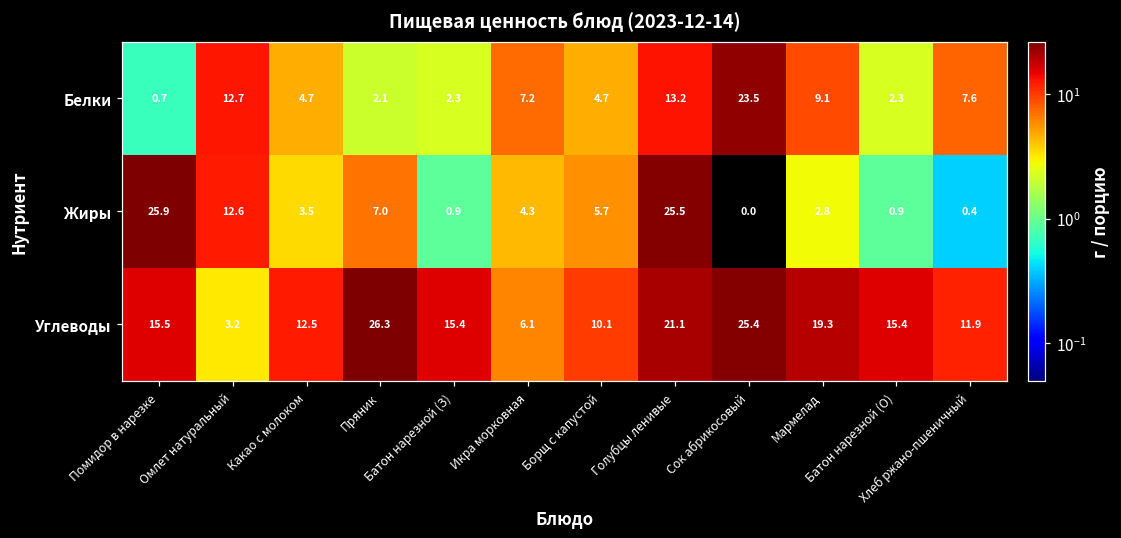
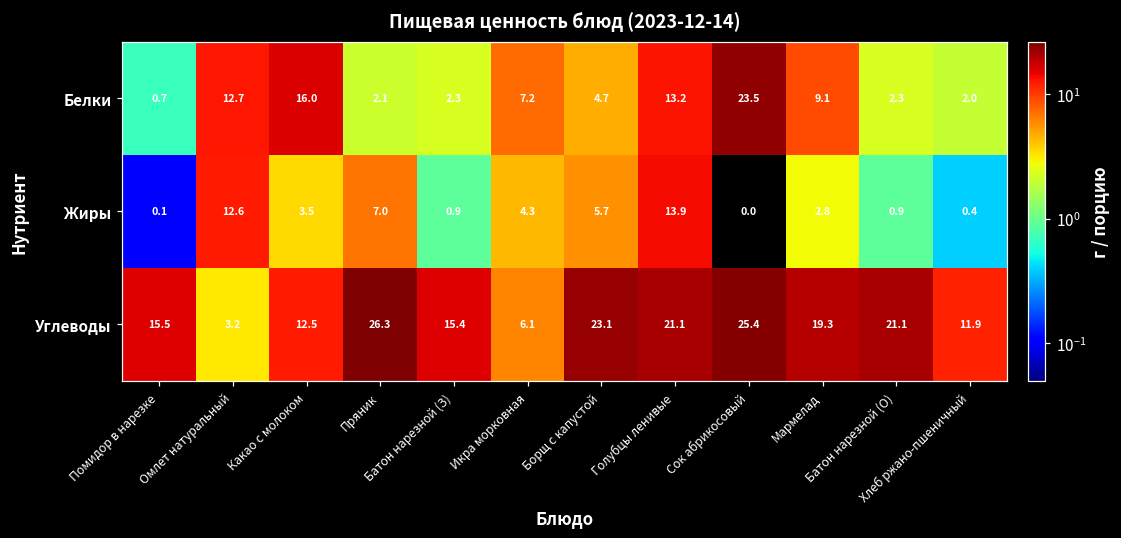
  {
    "Белки": {
      "Помидор в нарезке": 0.7,
      "Омлет натуральный": 12.7,
-     "Какао с молоком": 4.7,
+     "Какао с молоком": 16.0,
      "Пряник": 2.1,
      "Батон нарезной (З)": 2.3,
      "Икра морковная": 7.2,
      "Борщ с капустой": 4.7,
      "Голубцы ленивые": 13.2,
      "Сок абрикосовый": 23.5,
      "Мармелад": 9.1,
      "Батон нарезной (О)": 2.3,
-     "Хлеб ржано-пшеничный": 7.6
+     "Хлеб ржано-пшеничный": 2.0
    },
    "Жиры": {
-     "Помидор в нарезке": 25.9,
+     "Помидор в нарезке": 0.1,
      "Омлет натуральный": 12.6,
      "Какао с молоком": 3.5,
      "Пряник": 7.0,
      "Батон нарезной (З)": 0.9,
      "Икра морковная": 4.3,
      "Борщ с капустой": 5.7,
-     "Голубцы ленивые": 25.5,
+     "Голубцы ленивые": 13.9,
      "Сок абрикосовый": 0.0,
      "Мармелад": 2.8,
      "Батон нарезной (О)": 0.9,
      "Хлеб ржано-пшеничный": 0.4
    },
    "Углеводы": {
      "Помидор в нарезке": 15.5,
      "Омлет натуральный": 3.2,
      "Какао с молоком": 12.5,
      "Пряник": 26.3,
      "Батон нарезной (З)": 15.4,
      "Икра морковная": 6.1,
-     "Борщ с капустой": 10.1,
+     "Борщ с капустой": 23.1,
      "Голубцы ленивые": 21.1,
      "Сок абрикосовый": 25.4,
      "Мармелад": 19.3,
-     "Батон нарезной (О)": 15.4,
+     "Батон нарезной (О)": 21.1,
      "Хлеб ржано-пшеничный": 11.9
    }
  }
